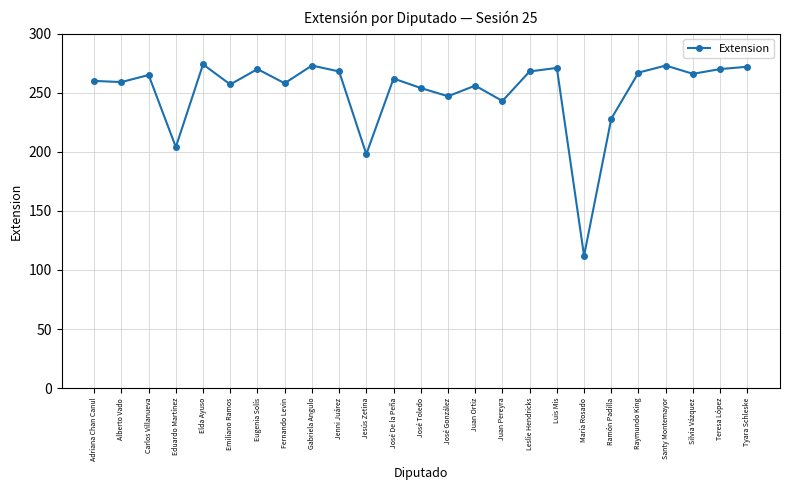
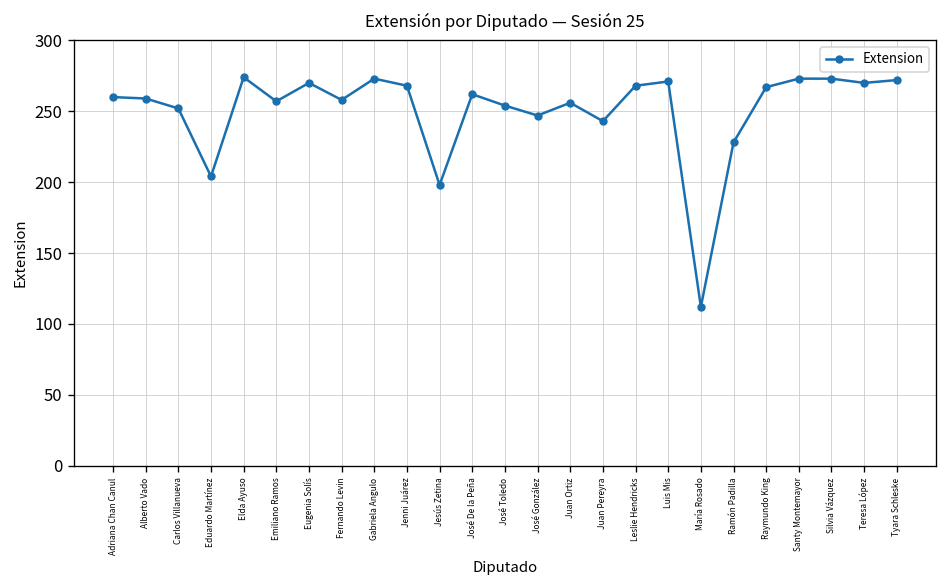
  {
    "Adriana Chan Canul": 260,
    "Alberto Vado": 259,
-   "Carlos Villanueva": 265,
+   "Carlos Villanueva": 252,
    "Eduardo Martínez": 204,
    "Elda Ayuso": 274,
    "Emiliano Ramos": 257,
    "Eugenia Solís": 270,
    "Fernando Levin": 258,
    "Gabriela Angulo": 273,
    "Jenni Juárez": 268,
    "Jesús Zetina": 198,
    "José De la Peña": 262,
    "José Toledo": 254,
    "José González": 247,
    "Juan Ortiz": 256,
    "Juan Pereyra": 243,
    "Leslie Hendricks": 268,
    "Luis Mis": 271,
    "María Rosado": 112,
    "Ramón Padilla": 228,
    "Raymundo King": 267,
    "Santy Montemayor": 273,
-   "Silvia Vázquez": 266,
+   "Silvia Vázquez": 273,
    "Teresa López": 270,
    "Tyara Schleske": 272
  }
